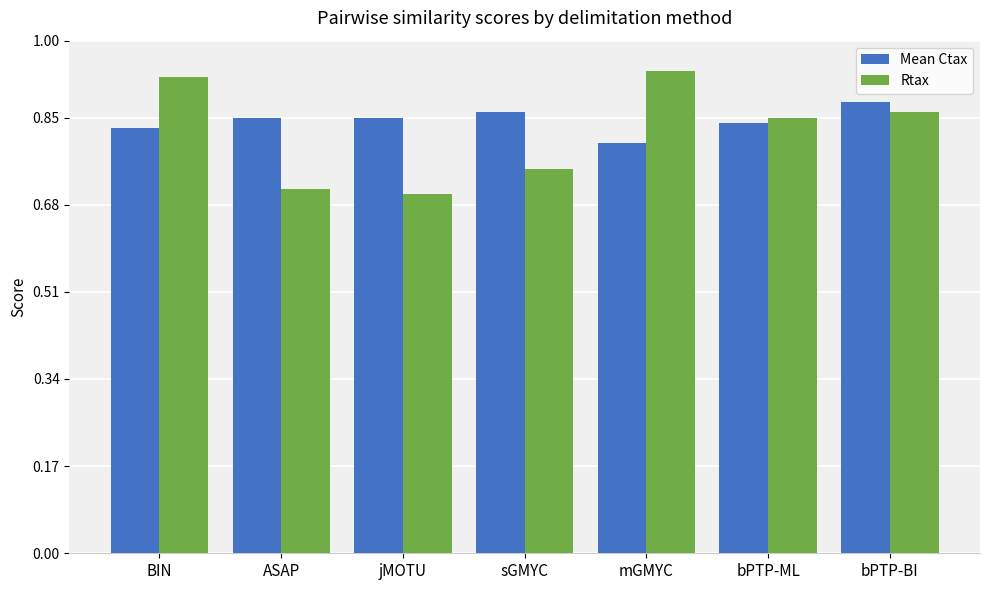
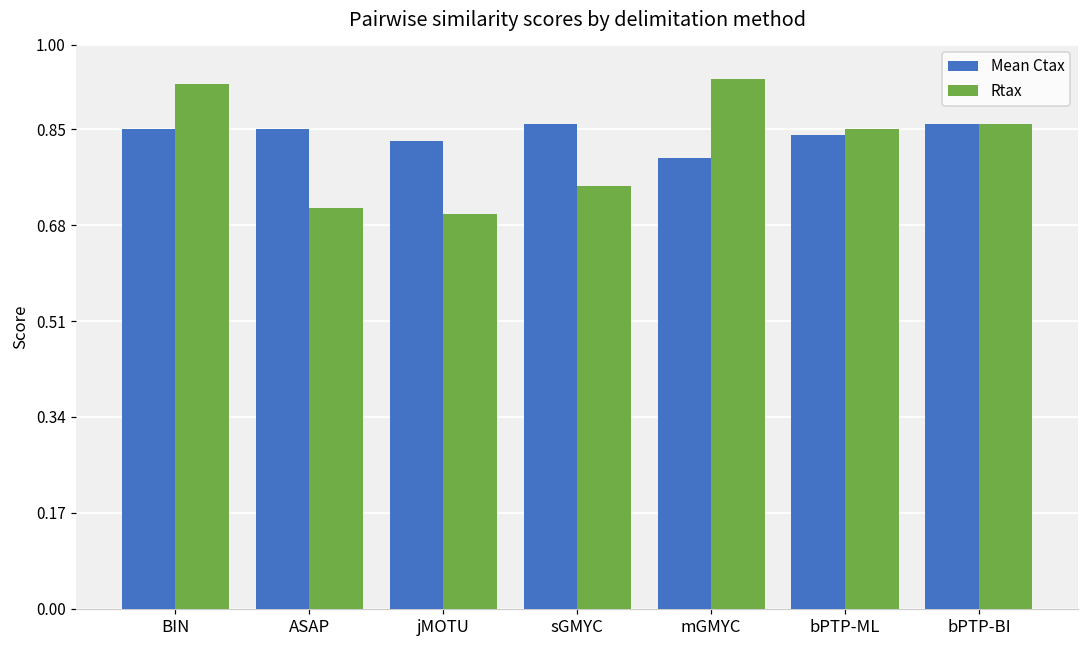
  {
    "Mean Ctax": {
-     "BIN": 0.83,
+     "BIN": 0.85,
      "ASAP": 0.85,
-     "jMOTU": 0.85,
+     "jMOTU": 0.83,
      "sGMYC": 0.86,
      "mGMYC": 0.80,
      "bPTP-ML": 0.84,
-     "bPTP-BI": 0.88
+     "bPTP-BI": 0.86
    },
    "Rtax": {
      "BIN": 0.93,
      "ASAP": 0.71,
      "jMOTU": 0.70,
      "sGMYC": 0.75,
      "mGMYC": 0.94,
      "bPTP-ML": 0.85,
      "bPTP-BI": 0.86
    }
  }
